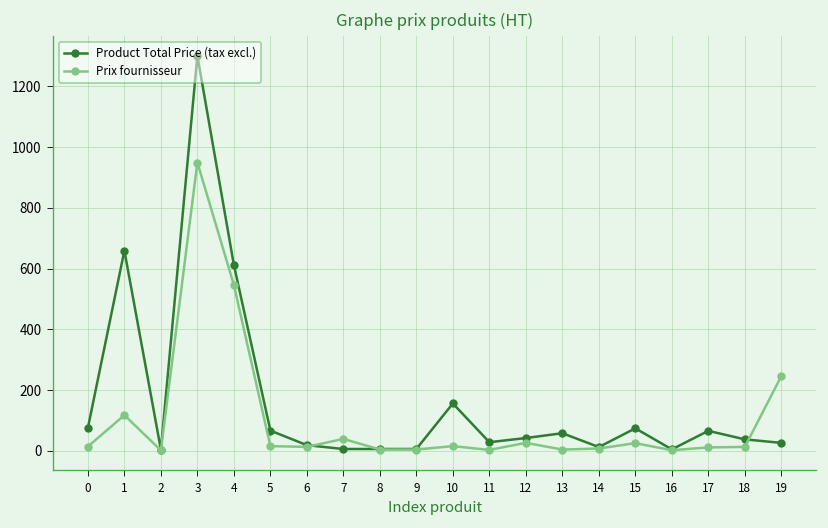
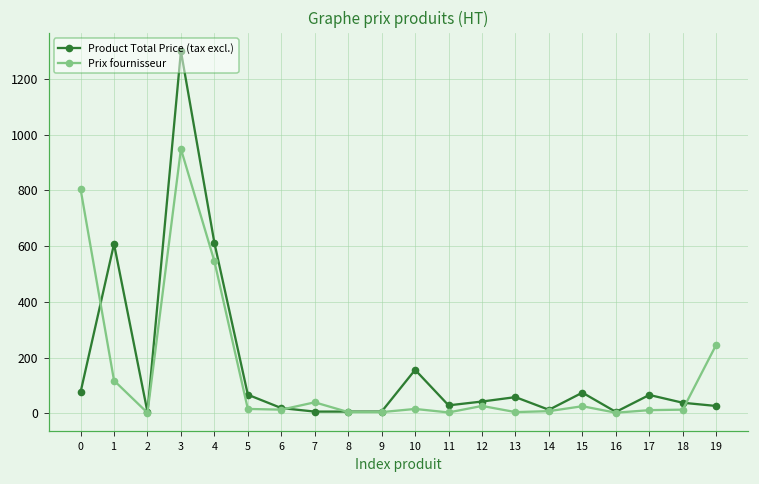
  {
    "Product Total Price (tax excl.)": {
      "0": 80,
-     "1": 660,
+     "1": 610,
      "4": 610,
      "5": 70,
      "7": 10,
      "10": 160,
      "11": 30,
      "12": 40,
      "13": 60,
      "15": 70,
      "17": 70,
      "18": 40,
      "19": 30
    },
    "Prix fournisseur": {
-     "0": 10,
+     "0": 810,
      "1": 120,
      "3": 950,
      "4": 550,
      "5": 20,
      "7": 40,
      "10": 20,
      "11": 0,
      "12": 30,
      "13": 0,
      "15": 30,
      "17": 10,
      "18": 10,
      "19": 250
    }
  }
